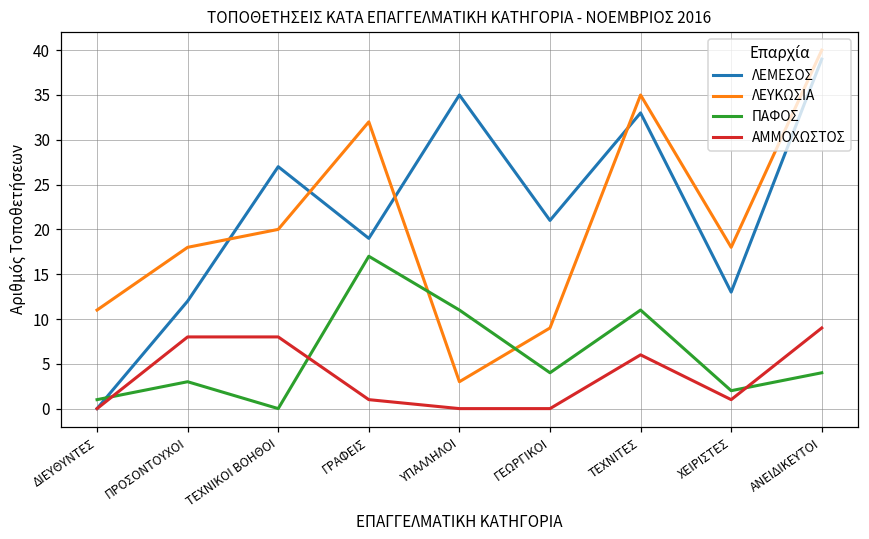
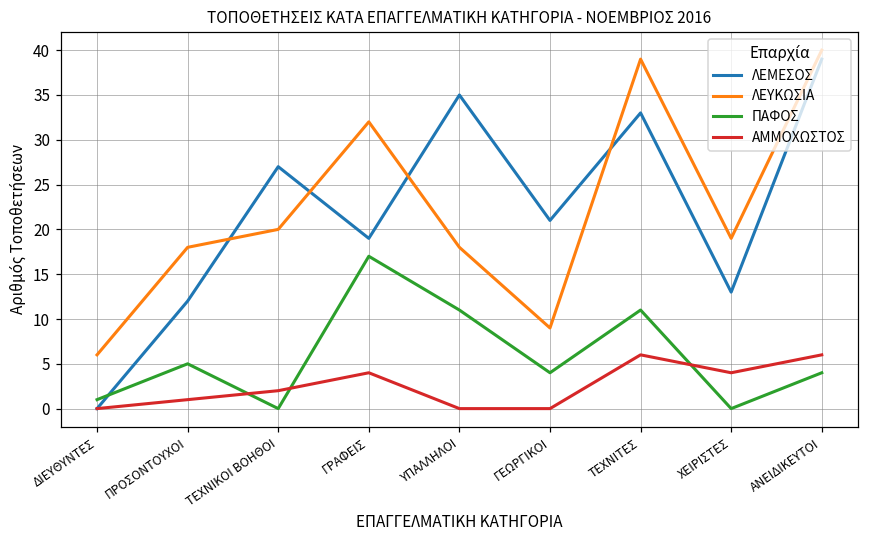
  {
    "ΛΕΜΕΣΟΣ": {
      "ΠΡΟΣΟΝΤΟΥΧΟΙ": 12,
      "ΤΕΧΝΙΚΟΙ ΒΟΗΘΟΙ": 27,
      "ΓΡΑΦΕΙΣ": 19,
      "ΥΠΑΛΛΗΛΟΙ": 35,
      "ΓΕΩΡΓΙΚΟΙ": 21,
      "ΤΕΧΝΙΤΕΣ": 33,
      "ΧΕΙΡΙΣΤΕΣ": 13
    },
    "ΛΕΥΚΩΣΙΑ": {
-     "ΔΙΕΥΘΥΝΤΕΣ": 11,
+     "ΔΙΕΥΘΥΝΤΕΣ": 6,
      "ΠΡΟΣΟΝΤΟΥΧΟΙ": 18,
      "ΤΕΧΝΙΚΟΙ ΒΟΗΘΟΙ": 20,
      "ΓΡΑΦΕΙΣ": 32,
-     "ΥΠΑΛΛΗΛΟΙ": 3,
+     "ΥΠΑΛΛΗΛΟΙ": 18,
      "ΓΕΩΡΓΙΚΟΙ": 9,
-     "ΤΕΧΝΙΤΕΣ": 35,
-     "ΧΕΙΡΙΣΤΕΣ": 18
+     "ΤΕΧΝΙΤΕΣ": 39,
+     "ΧΕΙΡΙΣΤΕΣ": 19
    },
    "ΠΑΦΟΣ": {
      "ΔΙΕΥΘΥΝΤΕΣ": 1,
-     "ΠΡΟΣΟΝΤΟΥΧΟΙ": 3,
+     "ΠΡΟΣΟΝΤΟΥΧΟΙ": 5,
      "ΤΕΧΝΙΚΟΙ ΒΟΗΘΟΙ": 0,
      "ΓΡΑΦΕΙΣ": 17,
      "ΥΠΑΛΛΗΛΟΙ": 11,
      "ΓΕΩΡΓΙΚΟΙ": 4,
      "ΤΕΧΝΙΤΕΣ": 11,
-     "ΧΕΙΡΙΣΤΕΣ": 2,
+     "ΧΕΙΡΙΣΤΕΣ": 0,
      "ΑΝΕΙΔΙΚΕΥΤΟΙ": 4
    },
    "ΑΜΜΟΧΩΣΤΟΣ": {
-     "ΠΡΟΣΟΝΤΟΥΧΟΙ": 8,
-     "ΤΕΧΝΙΚΟΙ ΒΟΗΘΟΙ": 8,
-     "ΓΡΑΦΕΙΣ": 1,
+     "ΠΡΟΣΟΝΤΟΥΧΟΙ": 1,
+     "ΤΕΧΝΙΚΟΙ ΒΟΗΘΟΙ": 2,
+     "ΓΡΑΦΕΙΣ": 4,
      "ΥΠΑΛΛΗΛΟΙ": 0,
      "ΓΕΩΡΓΙΚΟΙ": 0,
      "ΤΕΧΝΙΤΕΣ": 6,
-     "ΧΕΙΡΙΣΤΕΣ": 1,
-     "ΑΝΕΙΔΙΚΕΥΤΟΙ": 9
+     "ΧΕΙΡΙΣΤΕΣ": 4,
+     "ΑΝΕΙΔΙΚΕΥΤΟΙ": 6
    }
  }
